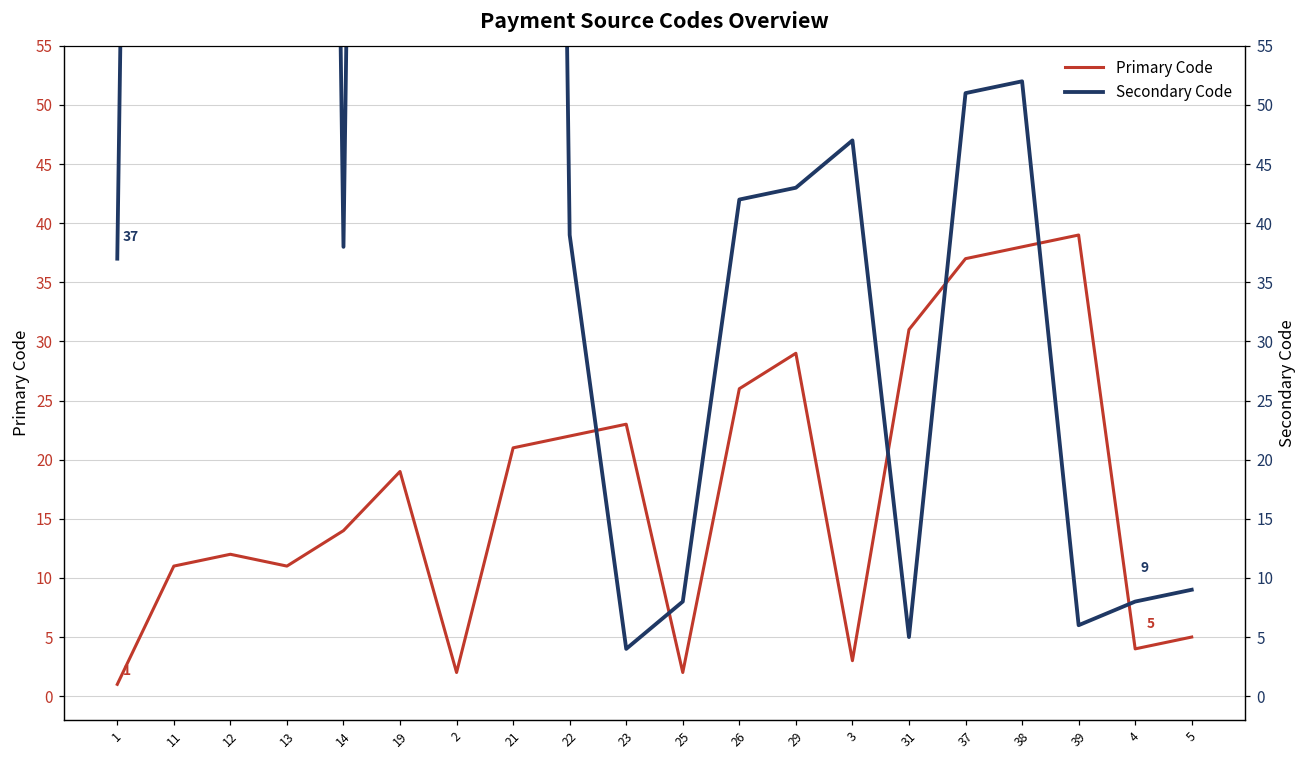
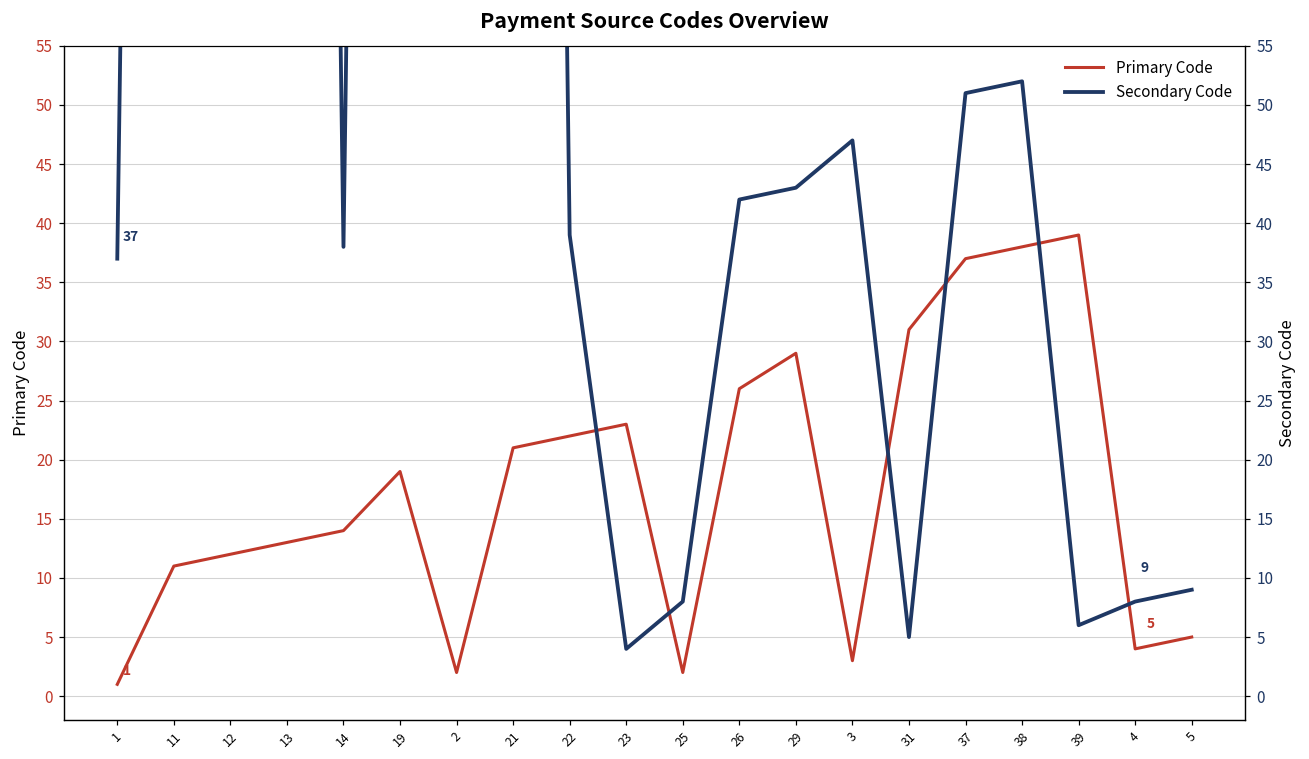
  {
    "Primary Code": {
      "11": 11,
      "12": 12,
-     "13": 11,
+     "13": 13,
      "14": 14,
      "19": 19,
      "2": 2,
      "21": 21,
      "22": 22,
      "23": 23,
      "25": 2,
      "26": 26,
      "29": 29,
      "3": 3,
      "31": 31,
      "37": 37,
      "38": 38,
      "39": 39,
      "4": 4
    },
    "Secondary Code": {
      "1": 37
    }
  }
